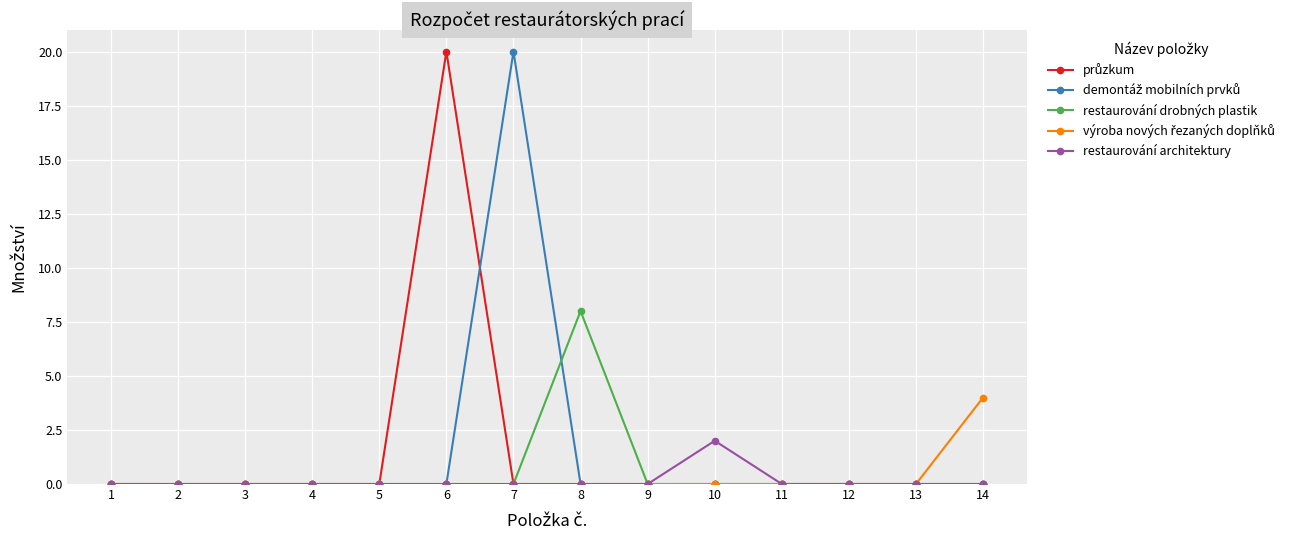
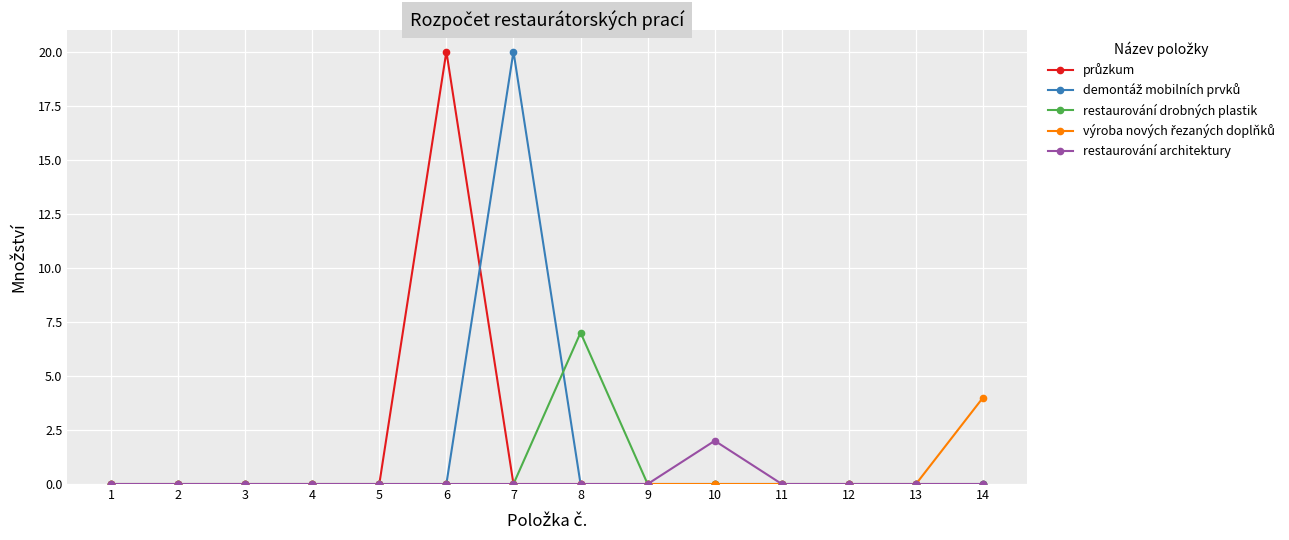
  {
    "průzkum": {
      "6": 20
    },
    "demontáž mobilních prvků": {
      "7": 20
    },
    "restaurování drobných plastik": {
-     "8": 8
+     "8": 7
    },
    "výroba nových řezaných doplňků": {
      "14": 4
    },
    "restaurování architektury": {
      "10": 2
    }
  }
